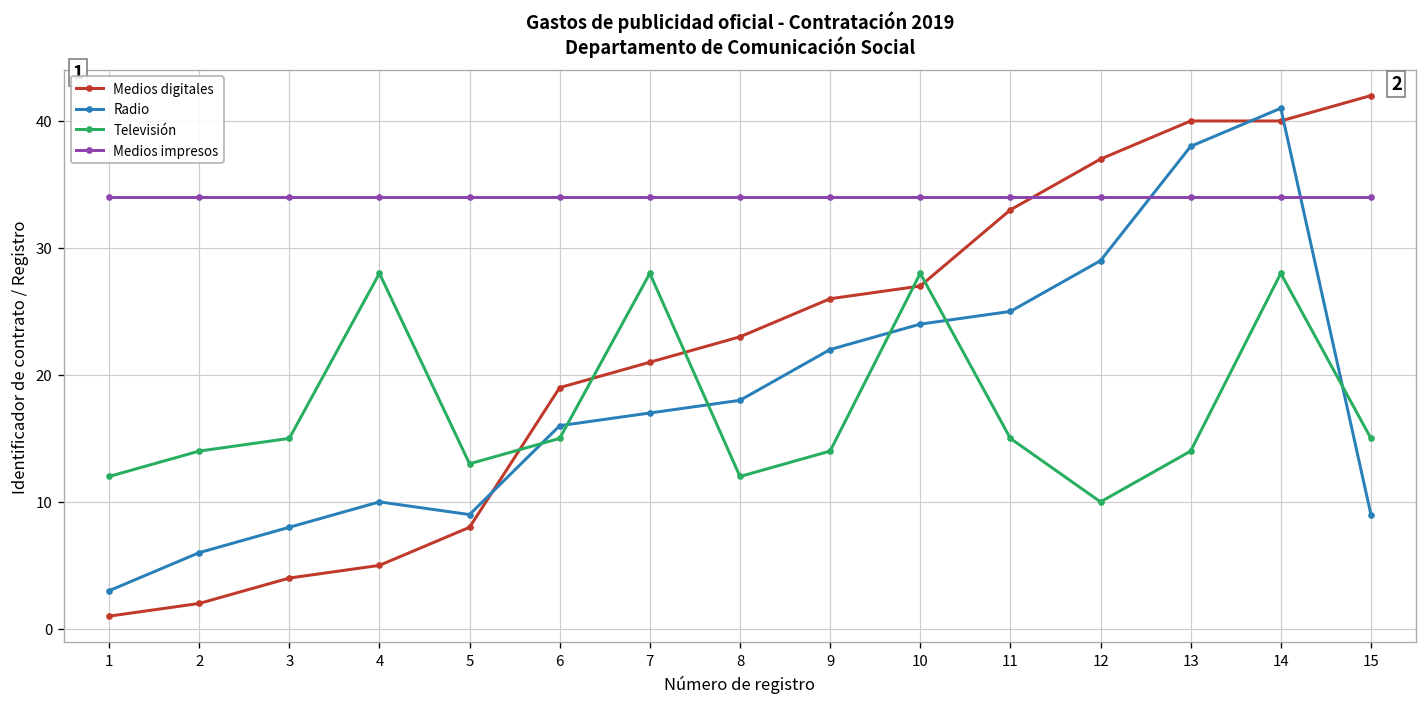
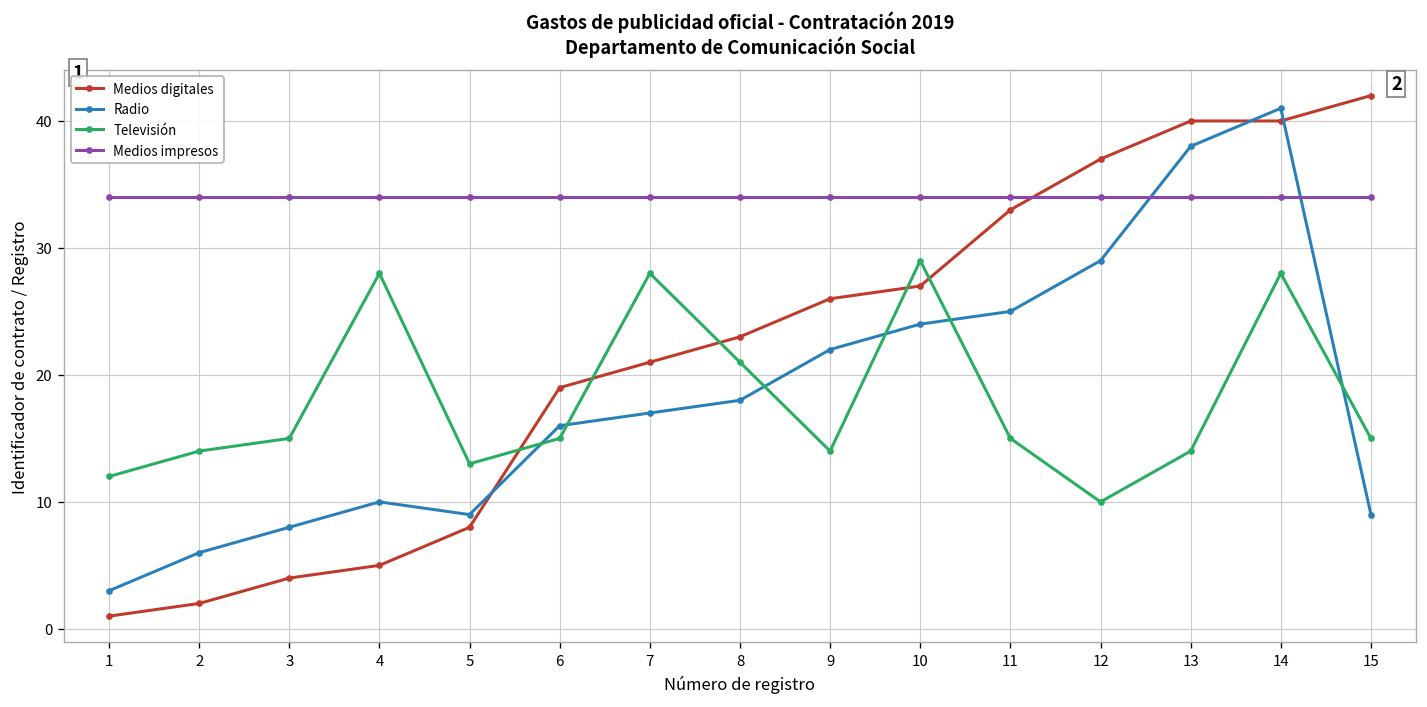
  {
    "Medios digitales": {
      "1": 1,
      "2": 2,
      "3": 4,
      "4": 5,
      "5": 8,
      "6": 19,
      "7": 21,
      "8": 23,
      "9": 26,
      "10": 27,
      "11": 33,
      "12": 37,
      "13": 40,
      "14": 40
    },
    "Radio": {
      "1": 3,
      "2": 6,
      "3": 8,
      "4": 10,
      "5": 9,
      "6": 16,
      "7": 17,
      "8": 18,
      "9": 22,
      "10": 24,
      "11": 25,
      "12": 29,
      "13": 38,
      "14": 41,
      "15": 9
    },
    "Televisión": {
      "1": 12,
      "2": 14,
      "3": 15,
      "4": 28,
      "5": 13,
      "6": 15,
      "7": 28,
-     "8": 12,
+     "8": 21,
      "9": 14,
-     "10": 28,
+     "10": 29,
      "11": 15,
      "12": 10,
      "13": 14,
      "14": 28,
      "15": 15
    },
    "Medios impresos": {
      "1": 34,
      "2": 34,
      "3": 34,
      "4": 34,
      "5": 34,
      "6": 34,
      "7": 34,
      "8": 34,
      "9": 34,
      "10": 34,
      "11": 34,
      "12": 34,
      "13": 34,
      "14": 34,
      "15": 34
    }
  }
